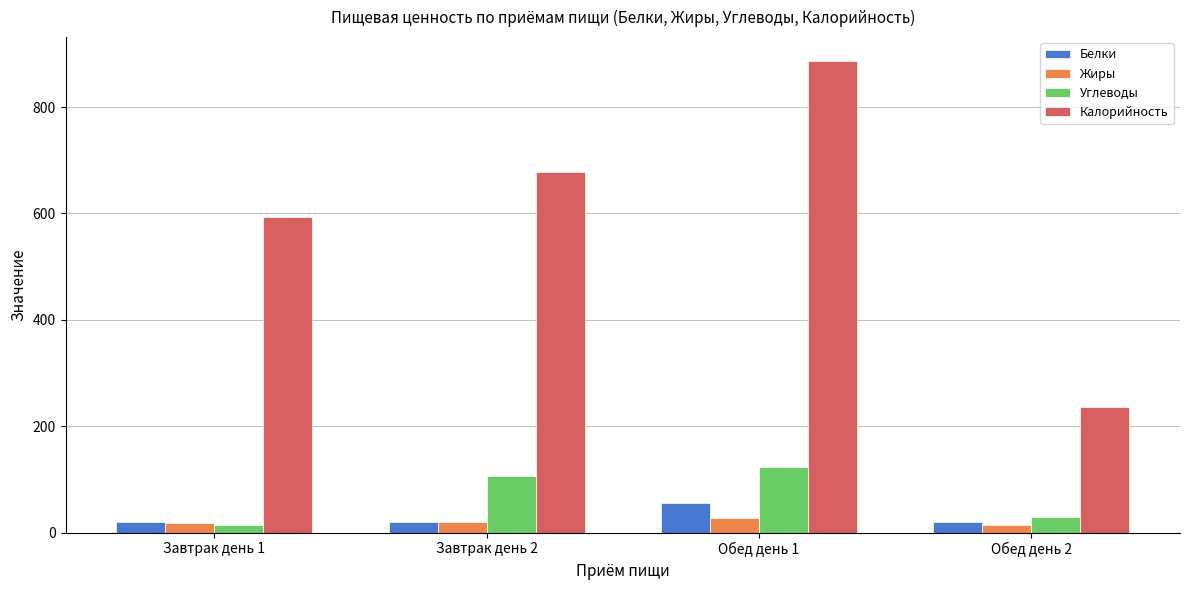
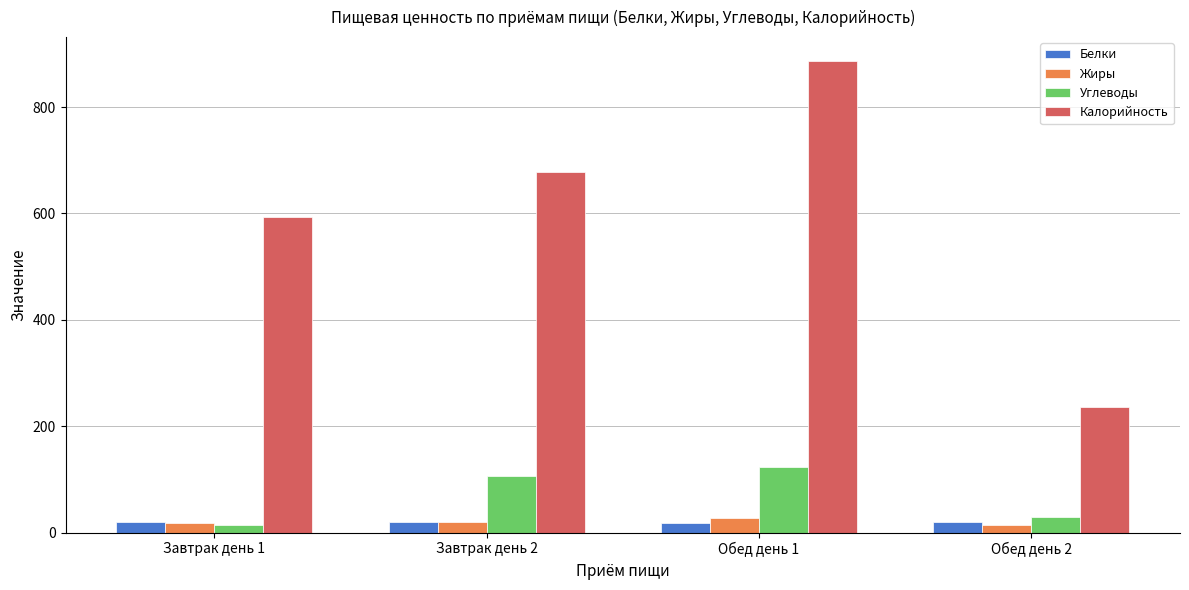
  {
    "Белки": {
      "Завтрак день 1": 20,
      "Завтрак день 2": 20,
-     "Обед день 1": 50,
+     "Обед день 1": 20,
      "Обед день 2": 20
    },
    "Углеводы": {
      "Завтрак день 1": 10,
      "Завтрак день 2": 110,
      "Обед день 1": 120,
      "Обед день 2": 30
    }
  }
